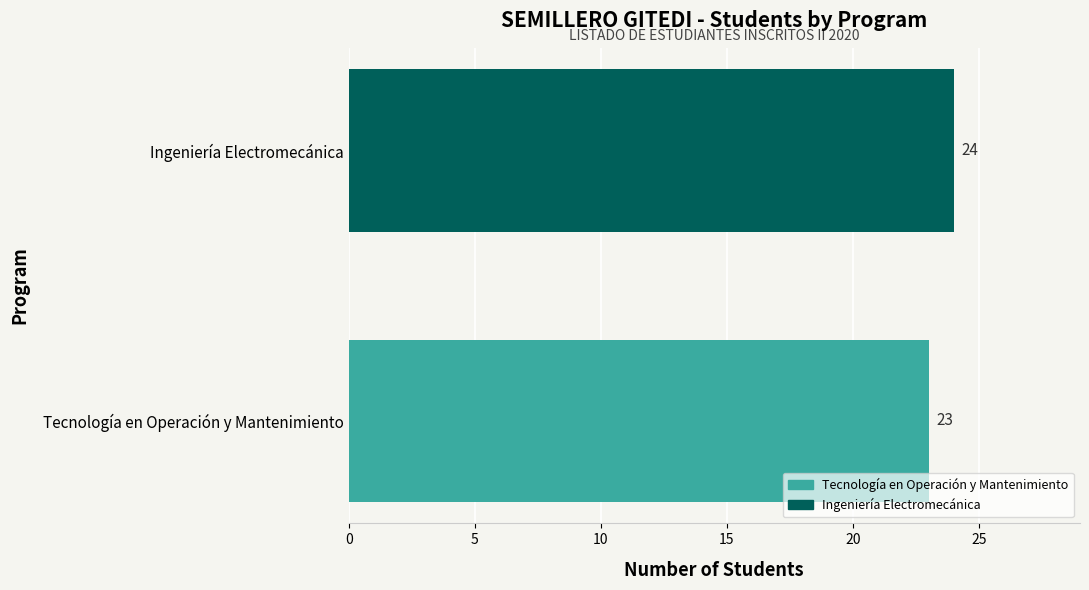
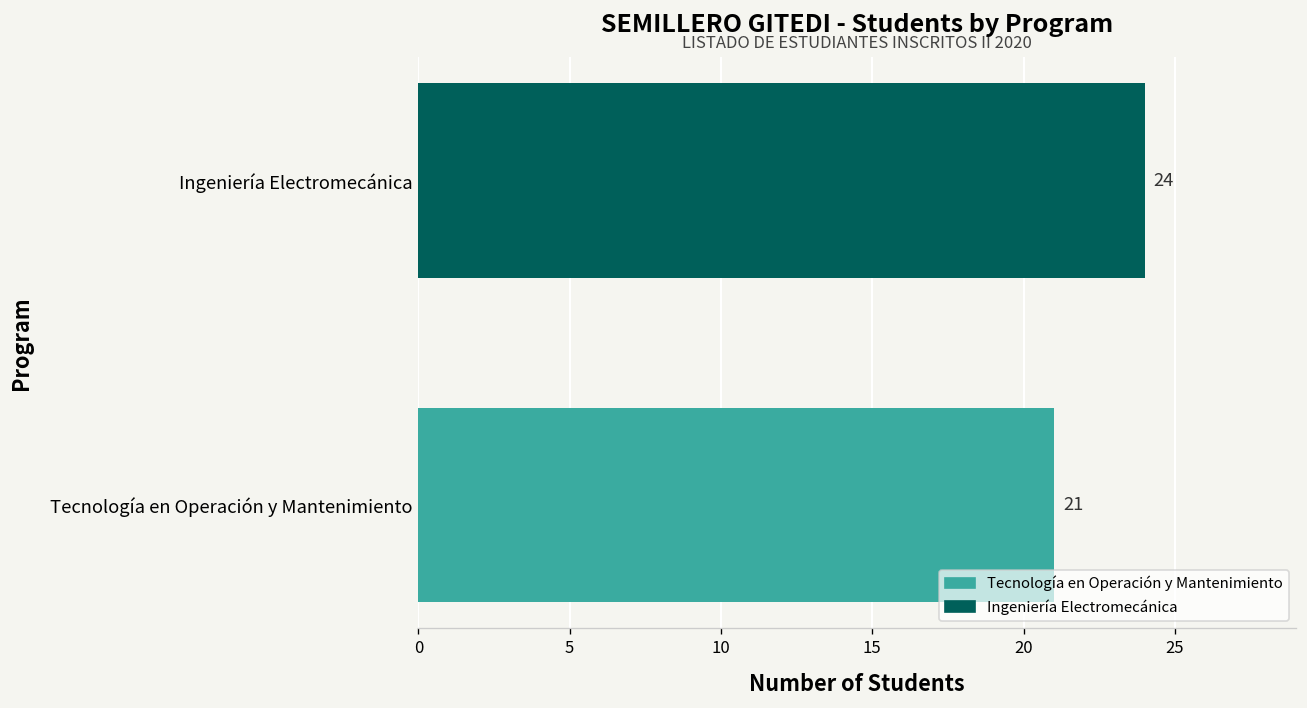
  {
    "Ingeniería Electromecánica": 24,
-   "Tecnología en Operación y Mantenimiento": 23
+   "Tecnología en Operación y Mantenimiento": 21
  }
